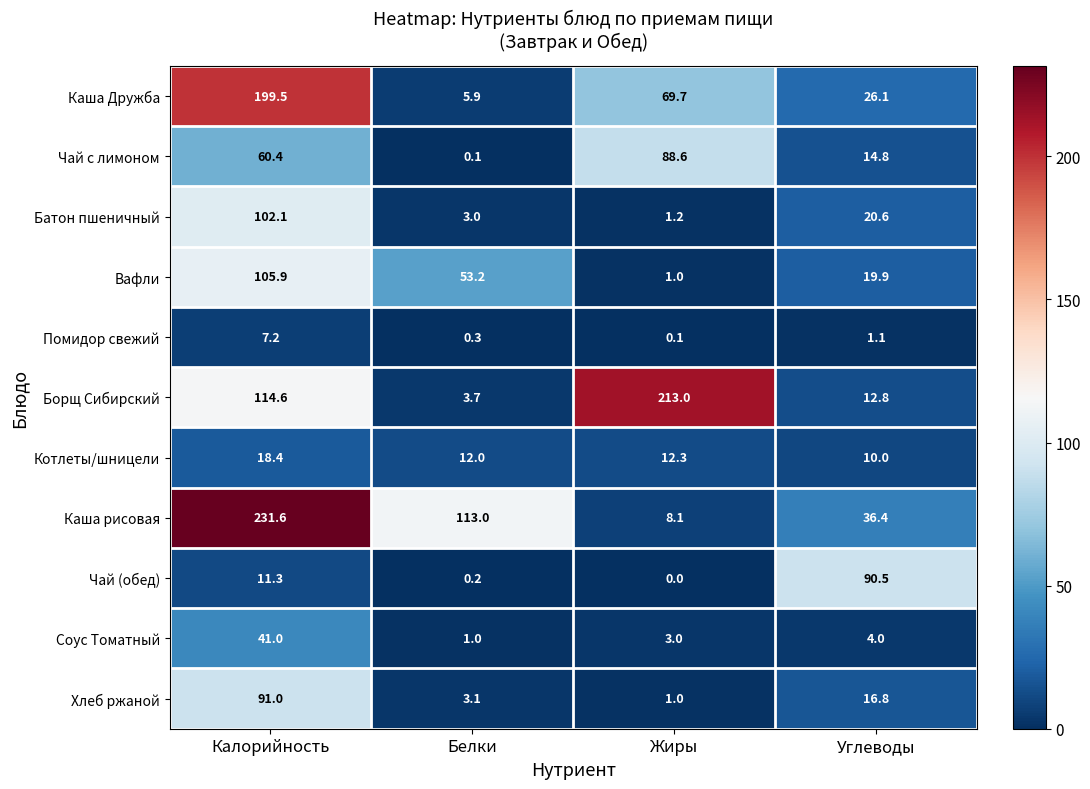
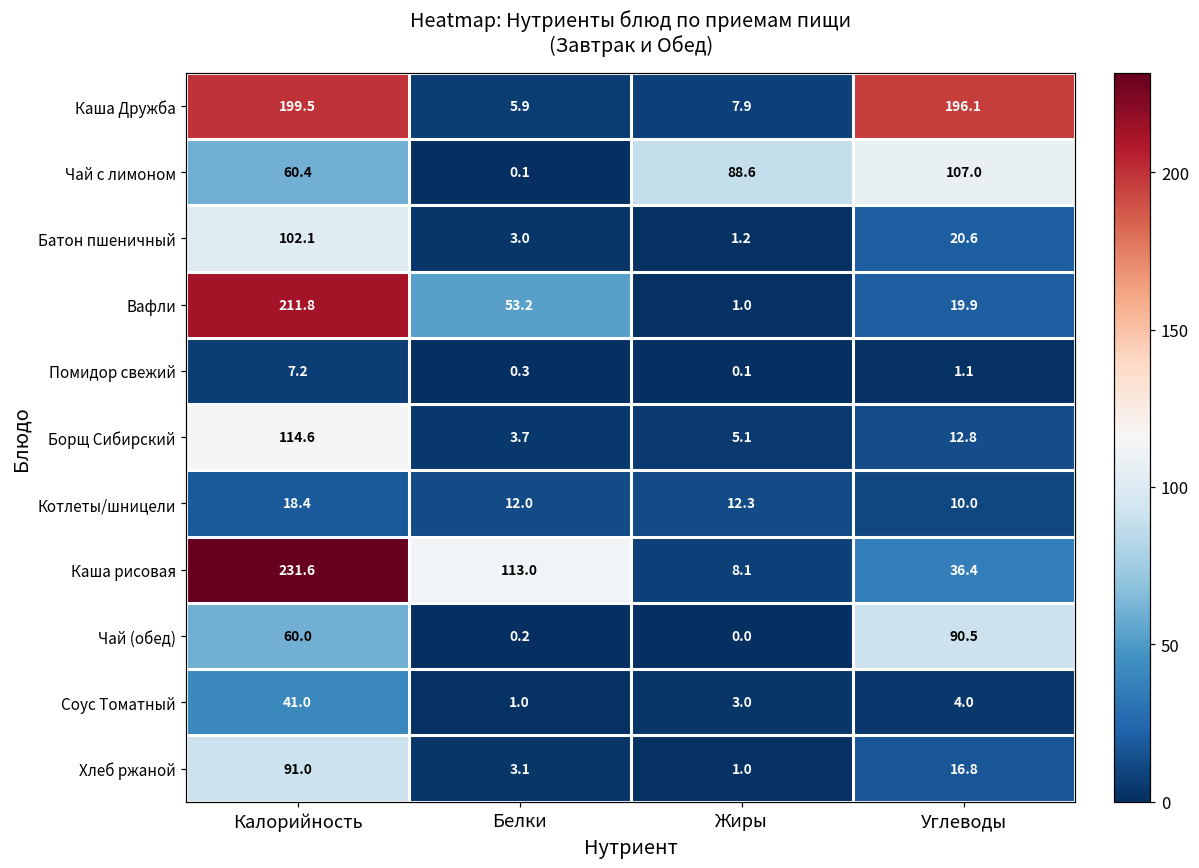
  {
    "Каша Дружба": {
      "Калорийность": 199.5,
      "Белки": 5.9,
-     "Жиры": 69.7,
-     "Углеводы": 26.1
+     "Жиры": 7.9,
+     "Углеводы": 196.1
    },
    "Чай с лимоном": {
      "Калорийность": 60.4,
      "Белки": 0.1,
      "Жиры": 88.6,
-     "Углеводы": 14.8
+     "Углеводы": 107.0
    },
    "Батон пшеничный": {
      "Калорийность": 102.1,
      "Белки": 3.0,
      "Жиры": 1.2,
      "Углеводы": 20.6
    },
    "Вафли": {
-     "Калорийность": 105.9,
+     "Калорийность": 211.8,
      "Белки": 53.2,
      "Жиры": 1.0,
      "Углеводы": 19.9
    },
    "Помидор свежий": {
      "Калорийность": 7.2,
      "Белки": 0.3,
      "Жиры": 0.1,
      "Углеводы": 1.1
    },
    "Борщ Сибирский": {
      "Калорийность": 114.6,
      "Белки": 3.7,
-     "Жиры": 213.0,
+     "Жиры": 5.1,
      "Углеводы": 12.8
    },
    "Котлеты/шницели": {
      "Калорийность": 18.4,
      "Белки": 12.0,
      "Жиры": 12.3,
      "Углеводы": 10.0
    },
    "Каша рисовая": {
      "Калорийность": 231.6,
      "Белки": 113.0,
      "Жиры": 8.1,
      "Углеводы": 36.4
    },
    "Чай (обед)": {
-     "Калорийность": 11.3,
+     "Калорийность": 60.0,
      "Белки": 0.2,
      "Жиры": 0.0,
      "Углеводы": 90.5
    },
    "Соус Томатный": {
      "Калорийность": 41.0,
      "Белки": 1.0,
      "Жиры": 3.0,
      "Углеводы": 4.0
    },
    "Хлеб ржаной": {
      "Калорийность": 91.0,
      "Белки": 3.1,
      "Жиры": 1.0,
      "Углеводы": 16.8
    }
  }
